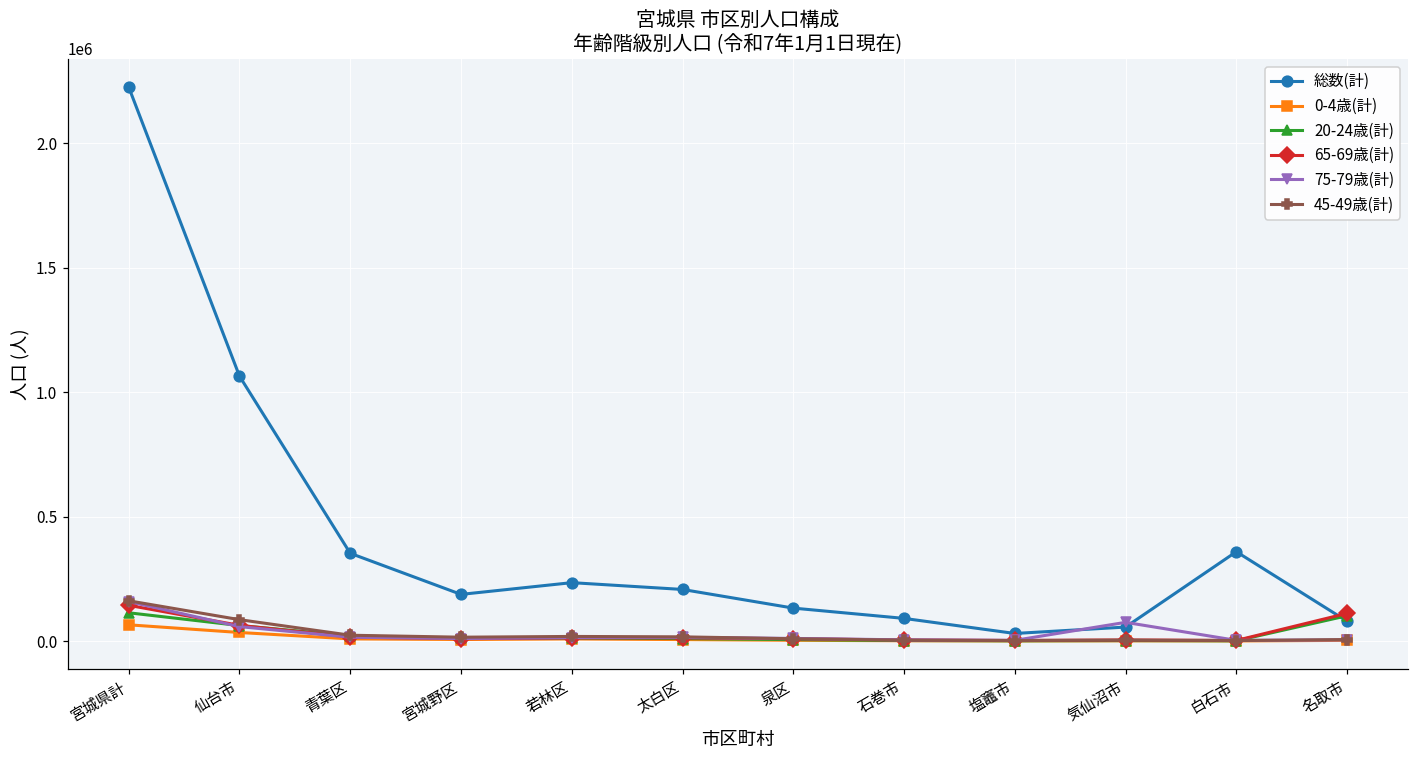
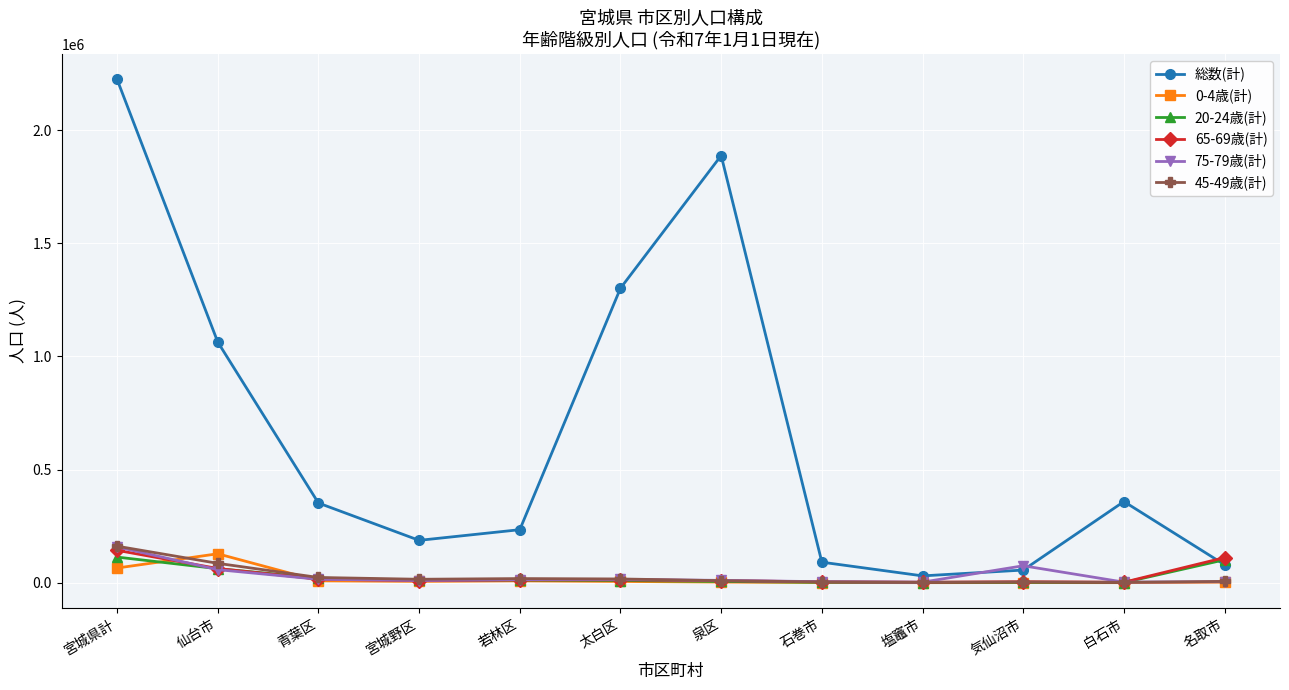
  {
    "総数(計)": {
      "宮城県計": 2220000,
      "仙台市": 1060000,
      "青葉区": 350000,
      "宮城野区": 190000,
      "若林区": 230000,
-     "太白区": 210000,
-     "泉区": 130000,
+     "太白区": 1300000,
+     "泉区": 1890000,
      "石巻市": 90000,
      "塩竈市": 30000,
      "気仙沼市": 60000,
      "白石市": 360000,
      "名取市": 80000
    },
    "0-4歳(計)": {
      "宮城県計": 70000,
-     "仙台市": 30000
+     "仙台市": 130000
    },
    "20-24歳(計)": {
      "宮城県計": 110000
    },
    "65-69歳(計)": {
      "宮城県計": 140000
    },
    "75-79歳(計)": {
      "気仙沼市": 80000
    },
    "45-49歳(計)": {
      "仙台市": 90000
    }
  }
